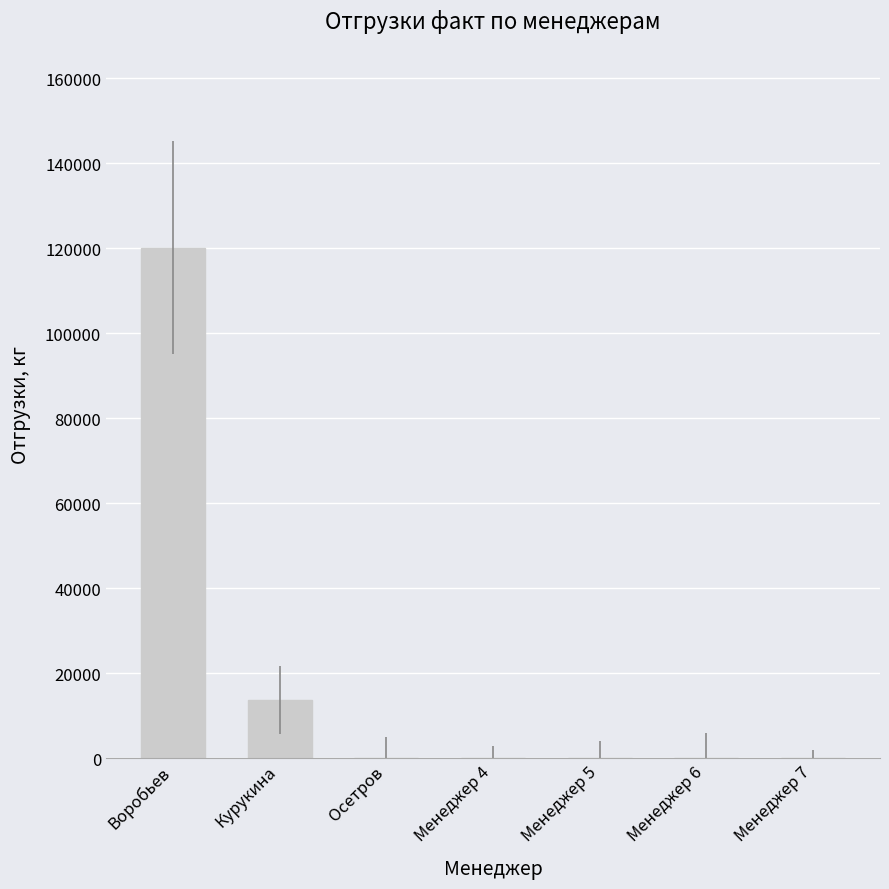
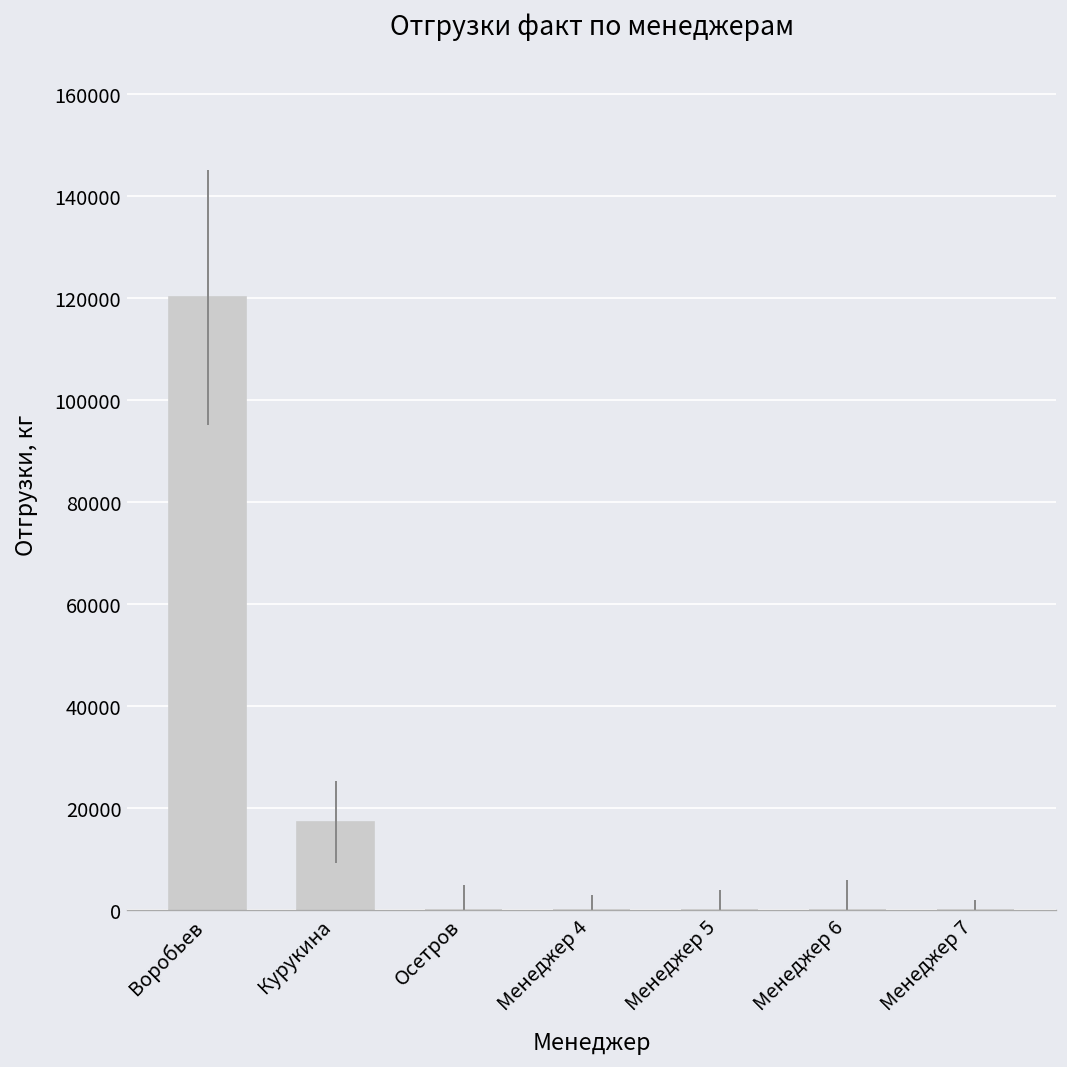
  {
    "Воробьев": 120000,
-   "Курукина": 14000,
+   "Курукина": 17000,
    "Осетров": 0,
    "Менеджер 4": 0,
    "Менеджер 5": 0,
    "Менеджер 6": 0,
    "Менеджер 7": 0
  }
